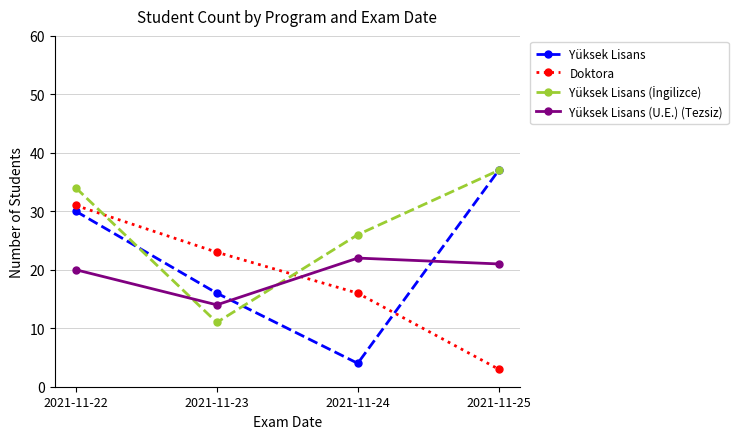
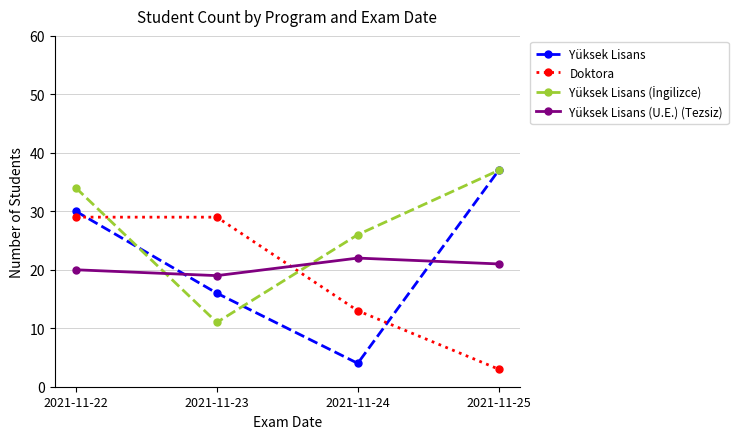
  {
    "Yüksek Lisans": {
      "2021-11-22": 30,
      "2021-11-23": 16,
      "2021-11-24": 4
    },
    "Doktora": {
-     "2021-11-22": 31,
-     "2021-11-23": 23,
-     "2021-11-24": 16,
+     "2021-11-22": 29,
+     "2021-11-23": 29,
+     "2021-11-24": 13,
      "2021-11-25": 3
    },
    "Yüksek Lisans (İngilizce)": {
      "2021-11-22": 34,
      "2021-11-23": 11,
      "2021-11-24": 26
    },
    "Yüksek Lisans (U.E.) (Tezsiz)": {
      "2021-11-22": 20,
-     "2021-11-23": 14,
+     "2021-11-23": 19,
      "2021-11-24": 22,
      "2021-11-25": 21
    }
  }
